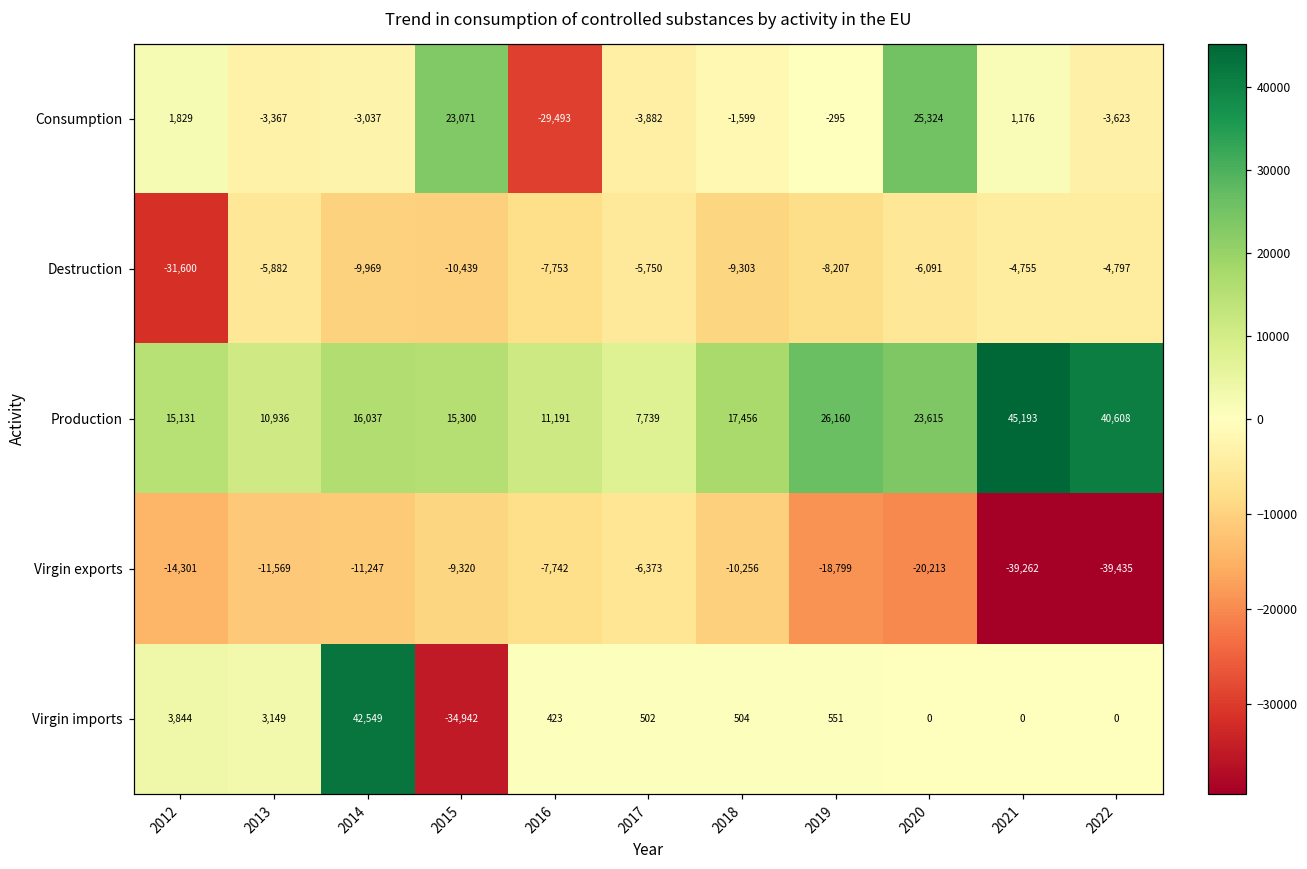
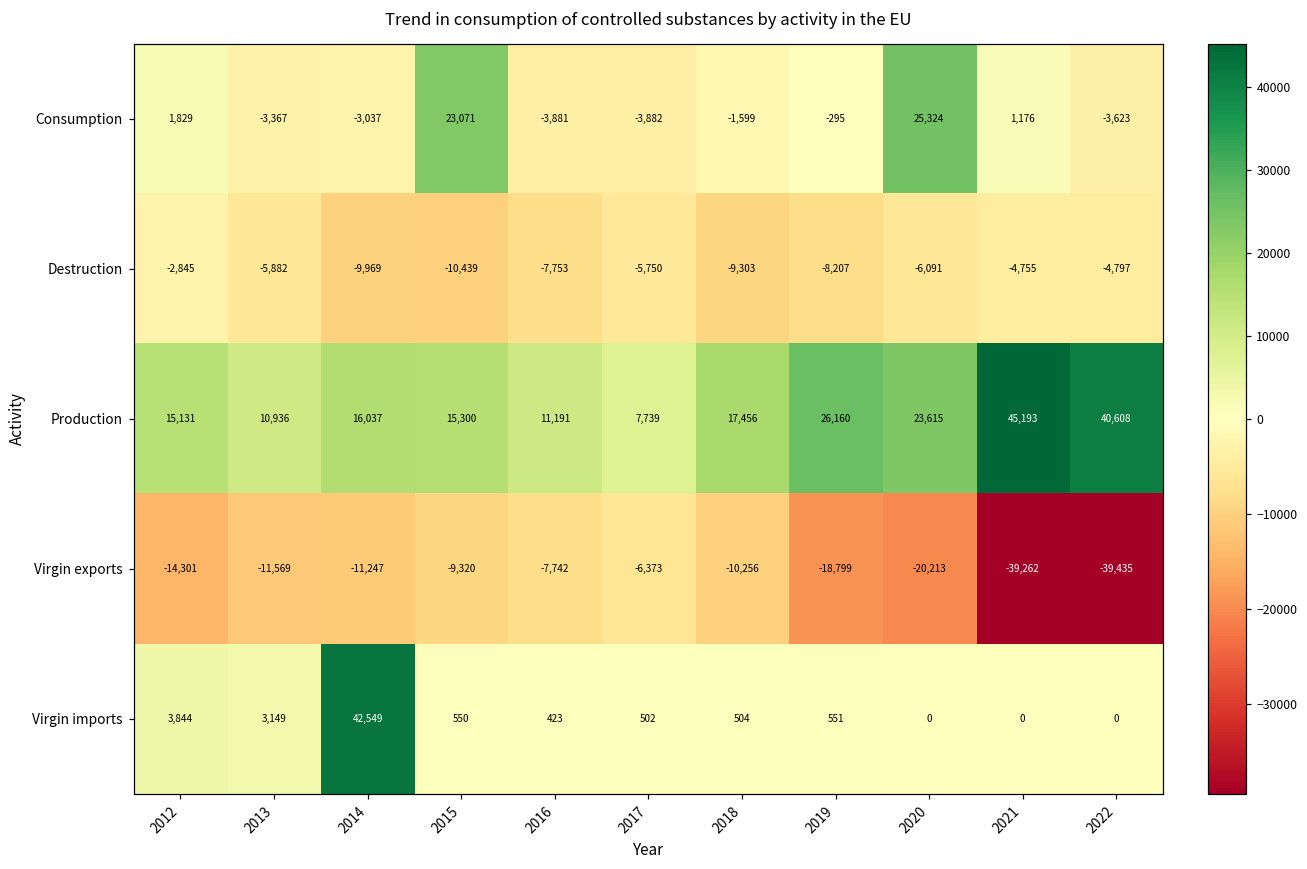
  {
    "Consumption": {
      "2012": "1,829",
      "2013": "-3,367",
      "2014": "-3,037",
      "2015": "23,071",
-     "2016": "-29,493",
+     "2016": "-3,881",
      "2017": "-3,882",
      "2018": "-1,599",
      "2019": "-295",
      "2020": "25,324",
      "2021": "1,176",
      "2022": "-3,623"
    },
    "Destruction": {
-     "2012": "-31,600",
+     "2012": "-2,845",
      "2013": "-5,882",
      "2014": "-9,969",
      "2015": "-10,439",
      "2016": "-7,753",
      "2017": "-5,750",
      "2018": "-9,303",
      "2019": "-8,207",
      "2020": "-6,091",
      "2021": "-4,755",
      "2022": "-4,797"
    },
    "Production": {
      "2012": "15,131",
      "2013": "10,936",
      "2014": "16,037",
      "2015": "15,300",
      "2016": "11,191",
      "2017": "7,739",
      "2018": "17,456",
      "2019": "26,160",
      "2020": "23,615",
      "2021": "45,193",
      "2022": "40,608"
    },
    "Virgin exports": {
      "2012": "-14,301",
      "2013": "-11,569",
      "2014": "-11,247",
      "2015": "-9,320",
      "2016": "-7,742",
      "2017": "-6,373",
      "2018": "-10,256",
      "2019": "-18,799",
      "2020": "-20,213",
      "2021": "-39,262",
      "2022": "-39,435"
    },
    "Virgin imports": {
      "2012": "3,844",
      "2013": "3,149",
      "2014": "42,549",
-     "2015": "-34,942",
+     "2015": "550",
      "2016": "423",
      "2017": "502",
      "2018": "504",
      "2019": "551",
      "2020": "0",
      "2021": "0",
      "2022": "0"
    }
  }
